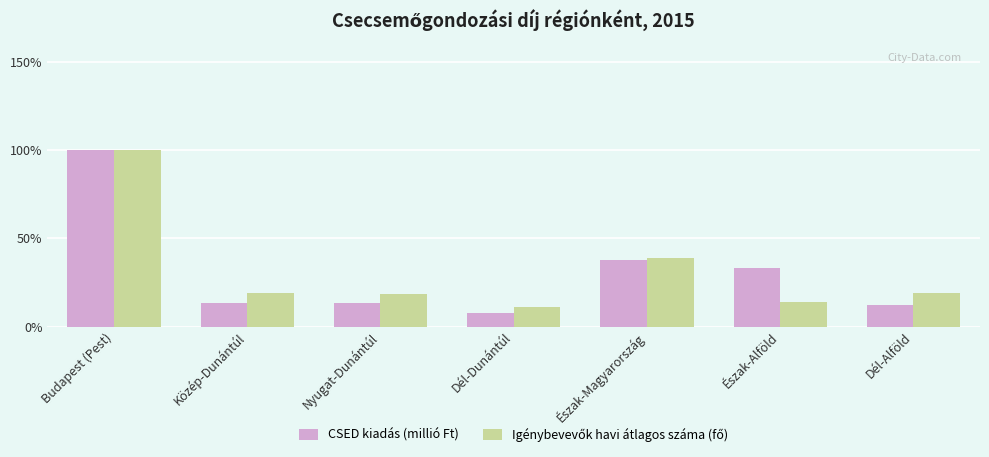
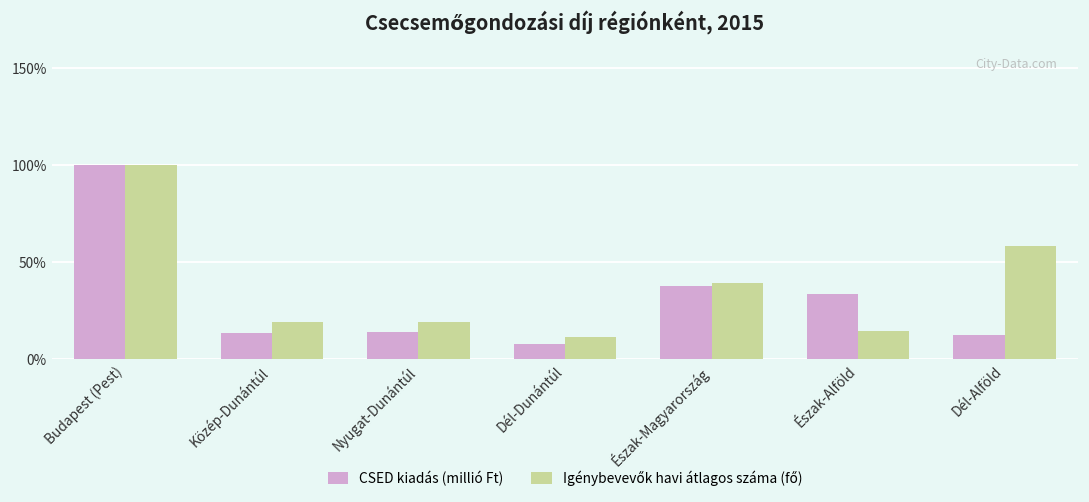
  {
    "CSED kiadás (millió Ft)": {
      "Budapest (Pest)": "100%",
      "Közép-Dunántúl": "13%",
      "Nyugat-Dunántúl": "14%",
      "Dél-Dunántúl": "7%",
      "Észak-Magyarország": "38%",
      "Észak-Alföld": "33%",
      "Dél-Alföld": "12%"
    },
    "Igénybevevők havi átlagos száma (fő)": {
      "Budapest (Pest)": "100%",
      "Közép-Dunántúl": "19%",
      "Nyugat-Dunántúl": "19%",
      "Dél-Dunántúl": "11%",
      "Észak-Magyarország": "39%",
      "Észak-Alföld": "14%",
-     "Dél-Alföld": "19%"
+     "Dél-Alföld": "58%"
    }
  }
